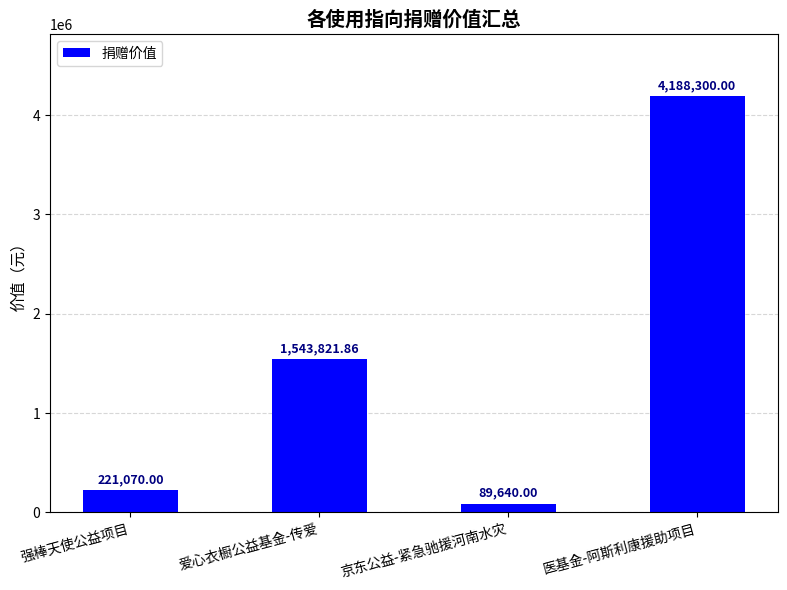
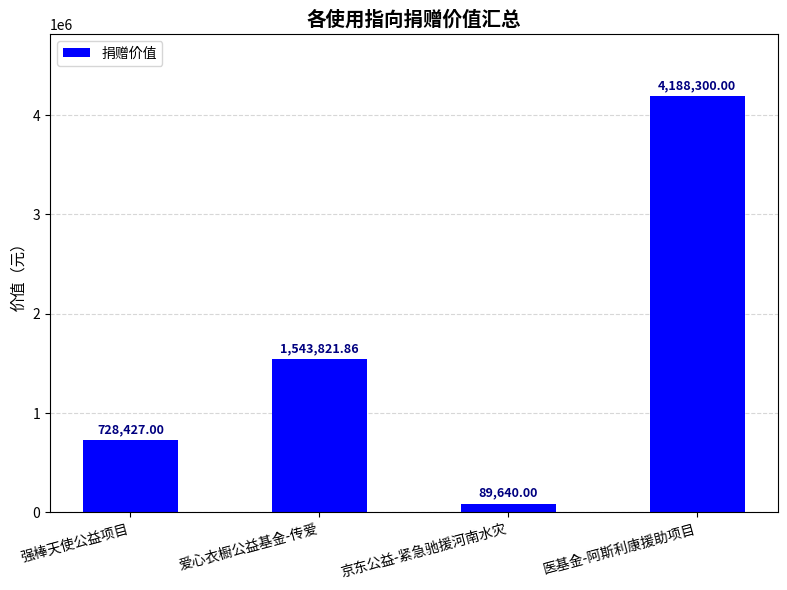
  {
-   "强棒天使公益项目": "221,070.00",
+   "强棒天使公益项目": "728,427.00",
    "爱心衣橱公益基金-传爱": "1,543,821.86",
    "京东公益-紧急驰援河南水灾": "89,640.00",
    "医基金-阿斯利康援助项目": "4,188,300.00"
  }
